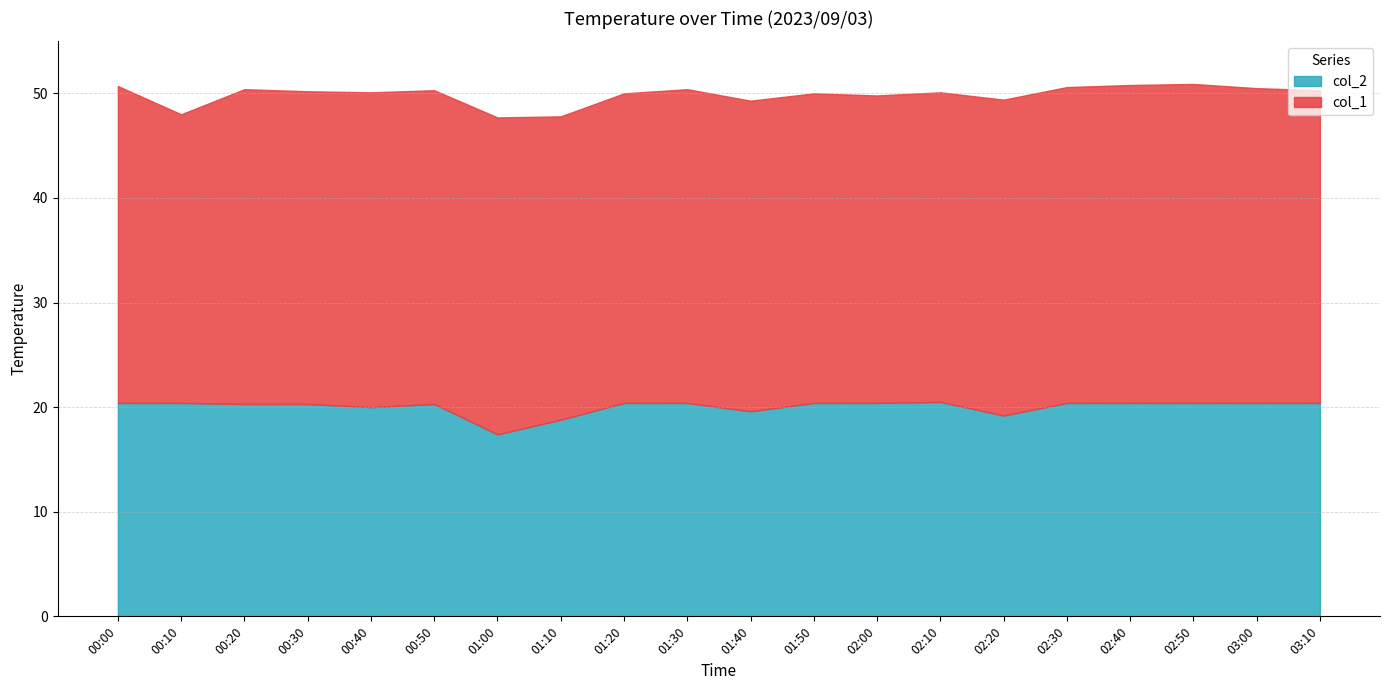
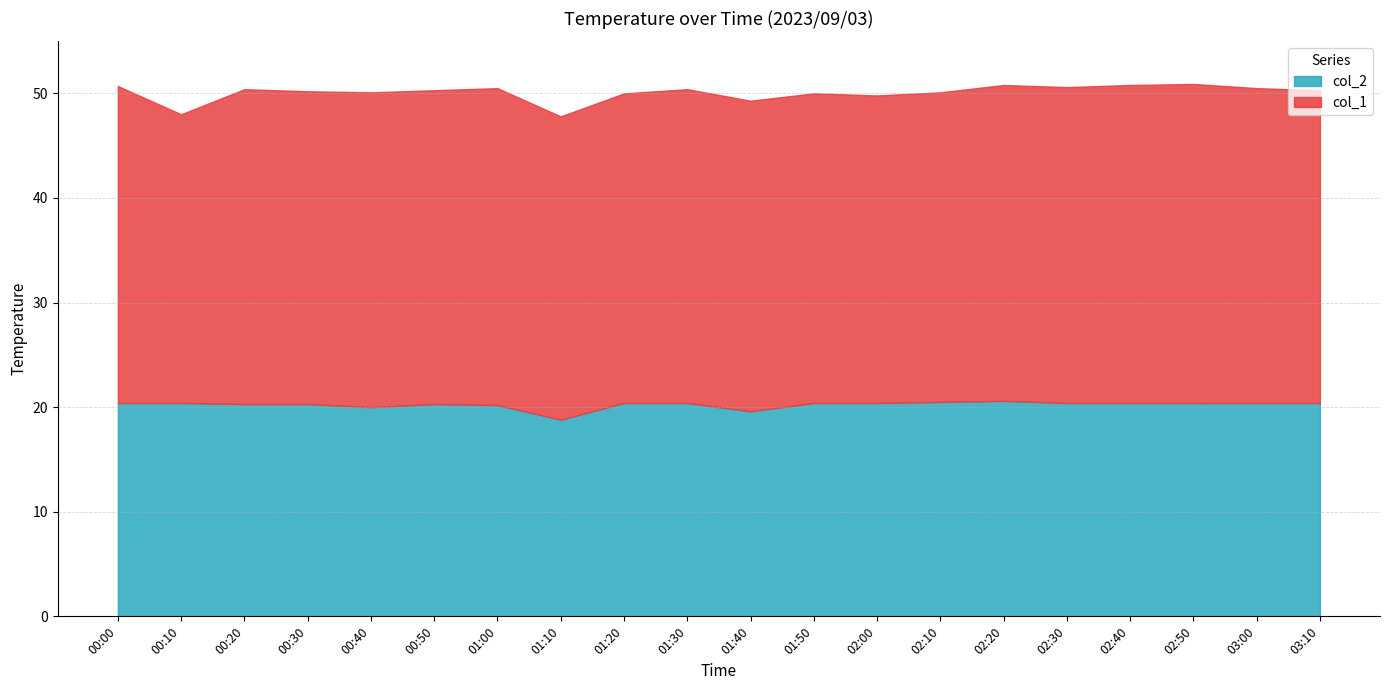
  {
    "col_2": {
      "00:00": 20.4,
      "00:10": 20.4,
      "00:20": 20.3,
      "00:30": 20.3,
      "00:40": 20.0,
      "00:50": 20.3,
-     "01:00": 17.4,
+     "01:00": 20.2,
      "01:10": 18.8,
      "01:20": 20.4,
      "01:30": 20.4,
      "01:40": 19.6,
      "01:50": 20.4,
      "02:00": 20.4,
      "02:10": 20.5,
-     "02:20": 19.2,
+     "02:20": 20.6,
      "02:30": 20.4,
      "02:40": 20.4,
      "02:50": 20.4,
      "03:00": 20.4,
      "03:10": 20.4
    },
    "col_1": {
      "00:00": 30.3,
      "00:10": 27.6,
      "00:20": 30.1,
      "00:30": 29.9,
      "00:40": 30.1,
      "00:50": 30.0,
      "01:00": 30.3,
      "01:10": 29.0,
      "01:20": 29.6,
      "01:30": 30.0,
      "01:40": 29.7,
      "01:50": 29.6,
      "02:00": 29.4,
      "02:10": 29.6,
      "02:20": 30.2,
      "02:30": 30.2,
      "02:40": 30.4,
      "02:50": 30.5,
      "03:00": 30.1
    }
  }
